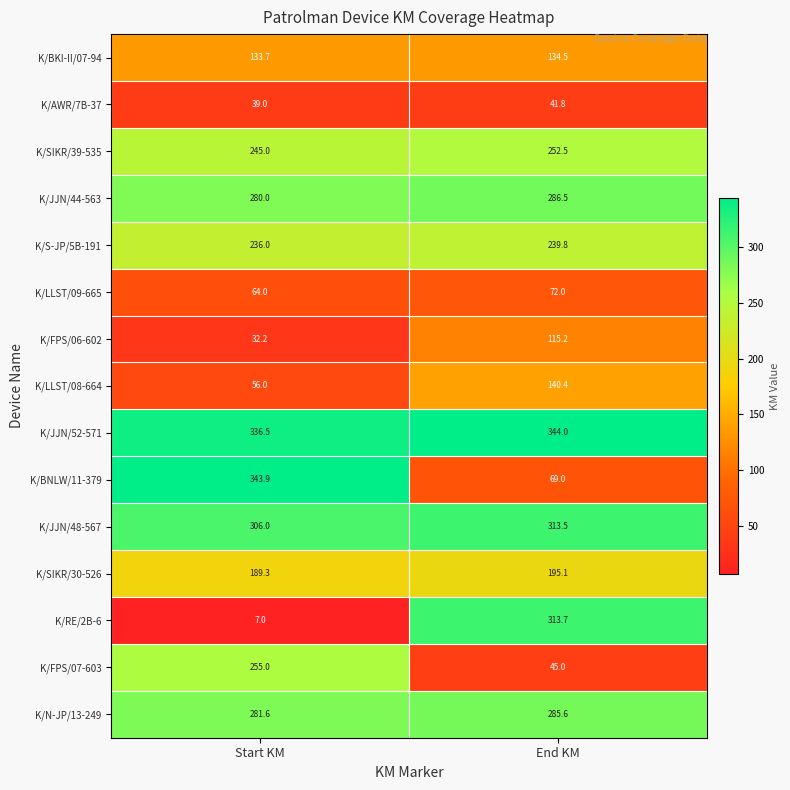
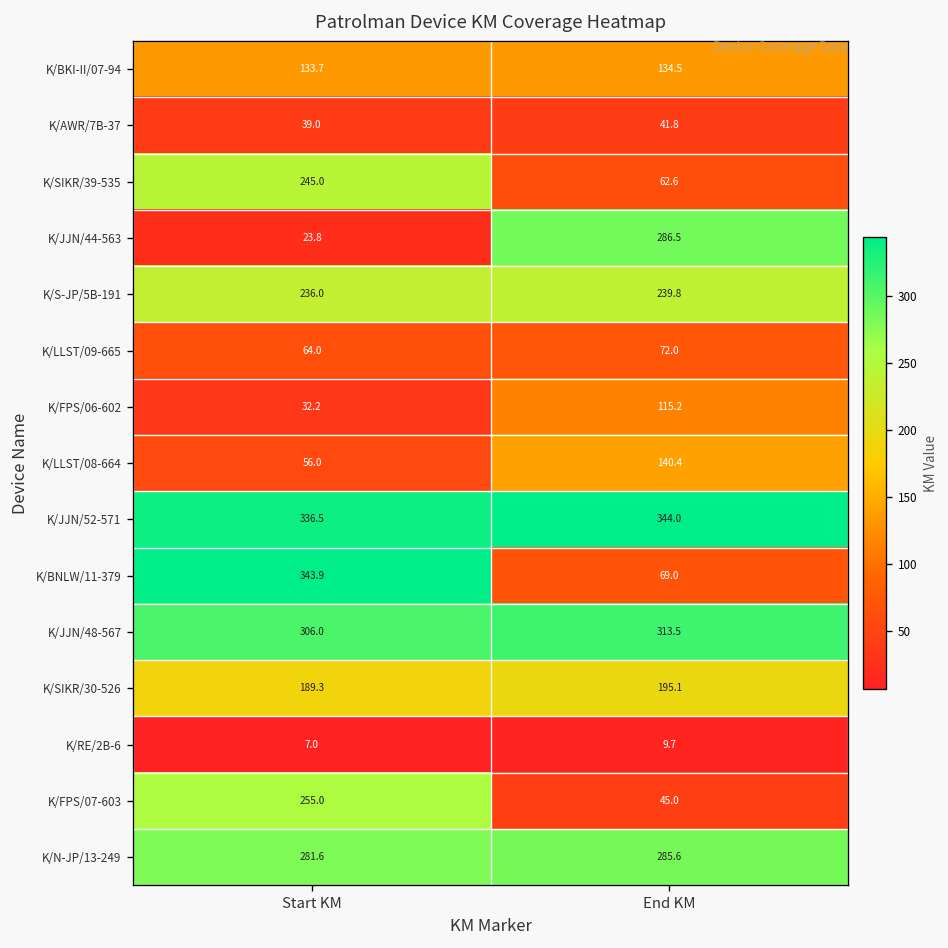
  {
    "K/BKI-II/07-94": {
      "Start KM": 133.7
    },
    "K/AWR/7B-37": {
      "Start KM": 39.0,
      "End KM": 41.8
    },
    "K/SIKR/39-535": {
      "Start KM": 245.0,
-     "End KM": 252.5
+     "End KM": 62.6
    },
    "K/JJN/44-563": {
-     "Start KM": 280.0,
+     "Start KM": 23.8,
      "End KM": 286.5
    },
    "K/S-JP/5B-191": {
      "Start KM": 236.0,
      "End KM": 239.8
    },
    "K/LLST/09-665": {
      "Start KM": 64.0,
      "End KM": 72.0
    },
    "K/FPS/06-602": {
      "Start KM": 32.2,
      "End KM": 115.2
    },
    "K/LLST/08-664": {
      "Start KM": 56.0,
      "End KM": 140.4
    },
    "K/JJN/52-571": {
      "Start KM": 336.5,
      "End KM": 344.0
    },
    "K/BNLW/11-379": {
      "Start KM": 343.9,
      "End KM": 69.0
    },
    "K/JJN/48-567": {
      "Start KM": 306.0,
      "End KM": 313.5
    },
    "K/SIKR/30-526": {
      "Start KM": 189.3,
      "End KM": 195.1
    },
    "K/RE/2B-6": {
      "Start KM": 7.0,
-     "End KM": 313.7
+     "End KM": 9.7
    },
    "K/FPS/07-603": {
      "Start KM": 255.0,
      "End KM": 45.0
    },
    "K/N-JP/13-249": {
      "Start KM": 281.6,
      "End KM": 285.6
    }
  }
